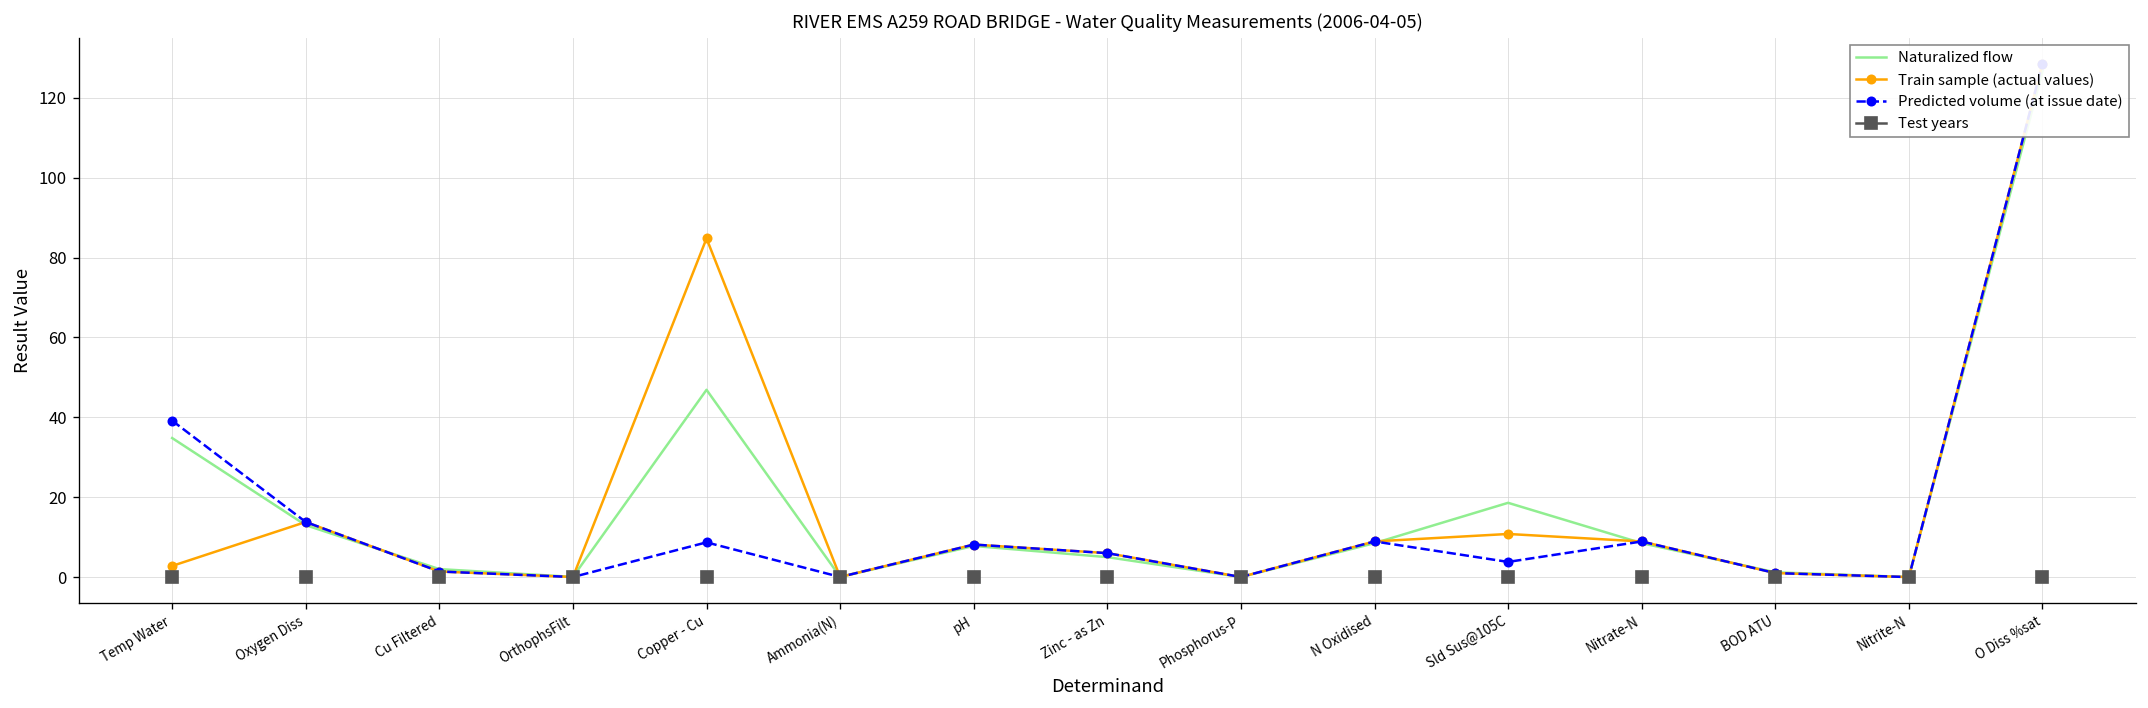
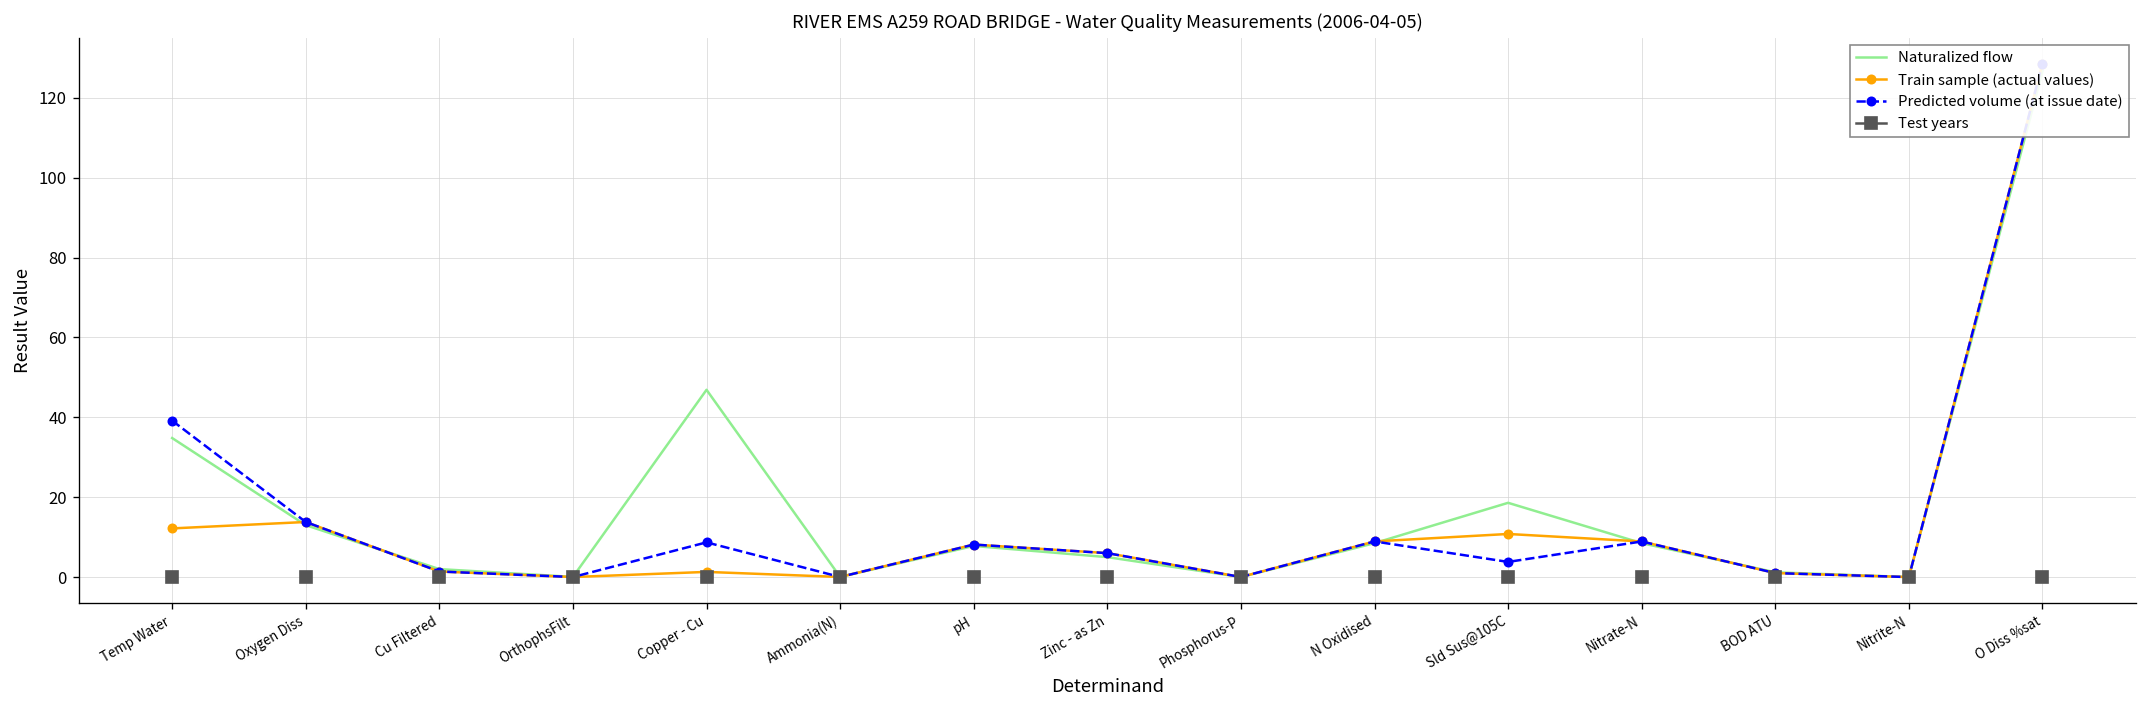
  {
    "Naturalized flow": {
      "Temp Water": 35,
      "Oxygen Diss": 13,
      "Copper - Cu": 47,
      "Zinc - as Zn": 5,
      "Sld Sus@105C": 19
    },
    "Train sample (actual values)": {
-     "Temp Water": 3,
-     "Copper - Cu": 85,
+     "Temp Water": 12,
+     "Copper - Cu": 1,
      "Sld Sus@105C": 11
    },
    "Predicted volume (at issue date)": {
      "Temp Water": 39,
      "Copper - Cu": 9,
      "Sld Sus@105C": 4
    }
  }
